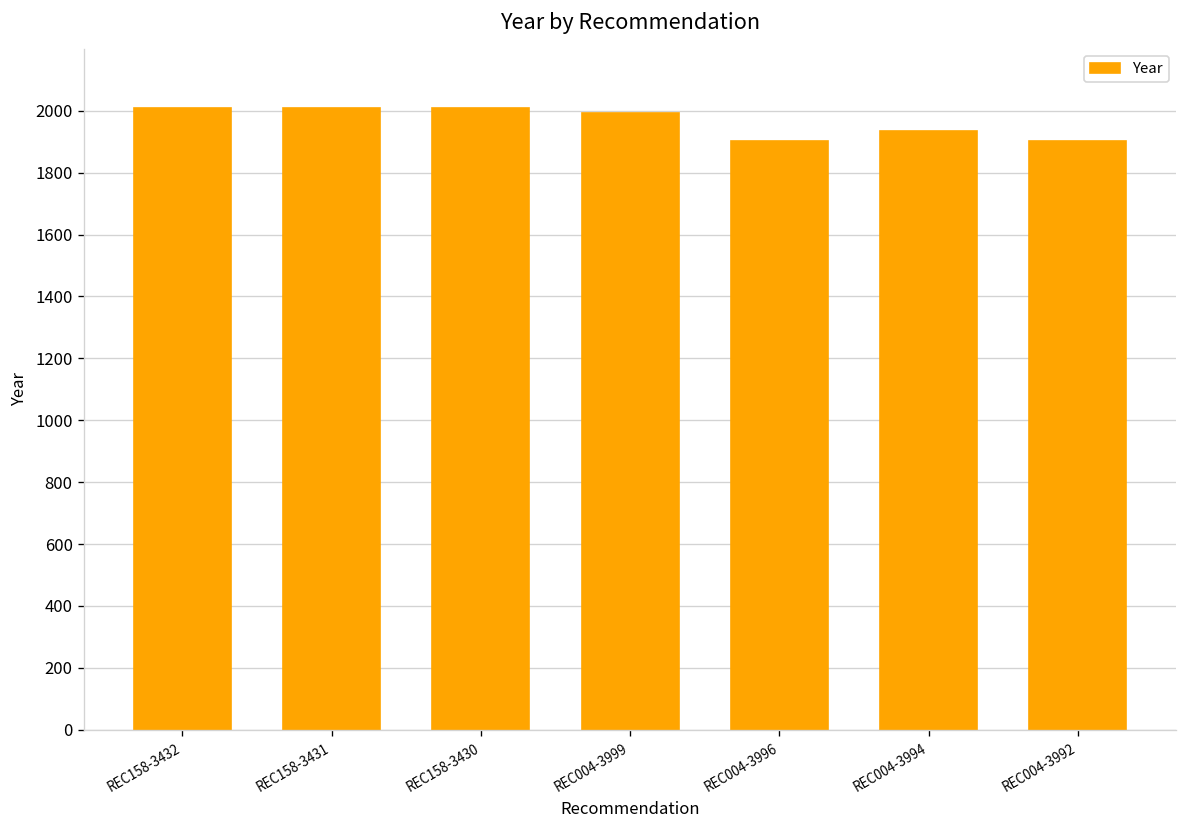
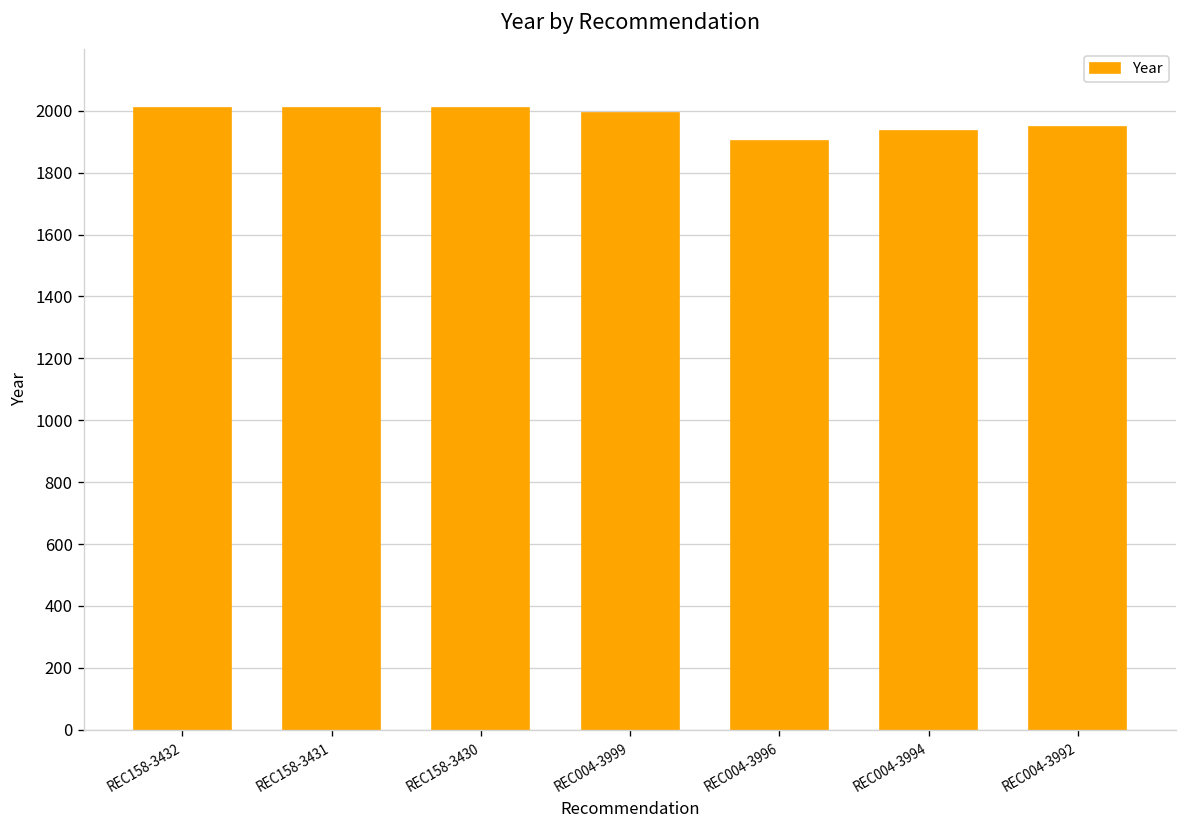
  {
    "REC158-3432": 2010,
    "REC158-3431": 2010,
    "REC158-3430": 2010,
    "REC004-3999": 1990,
    "REC004-3996": 1900,
    "REC004-3994": 1940,
-   "REC004-3992": 1900
+   "REC004-3992": 1950
  }
